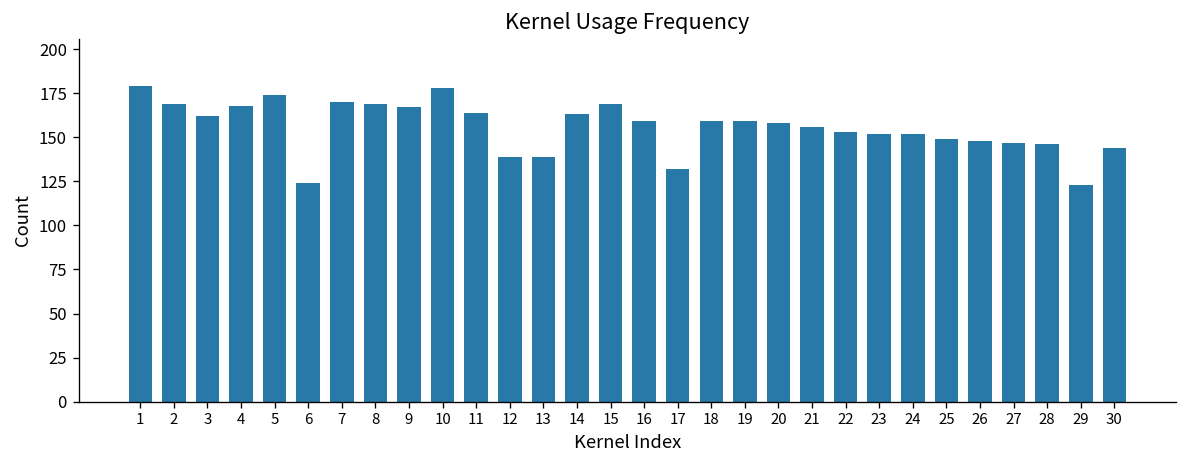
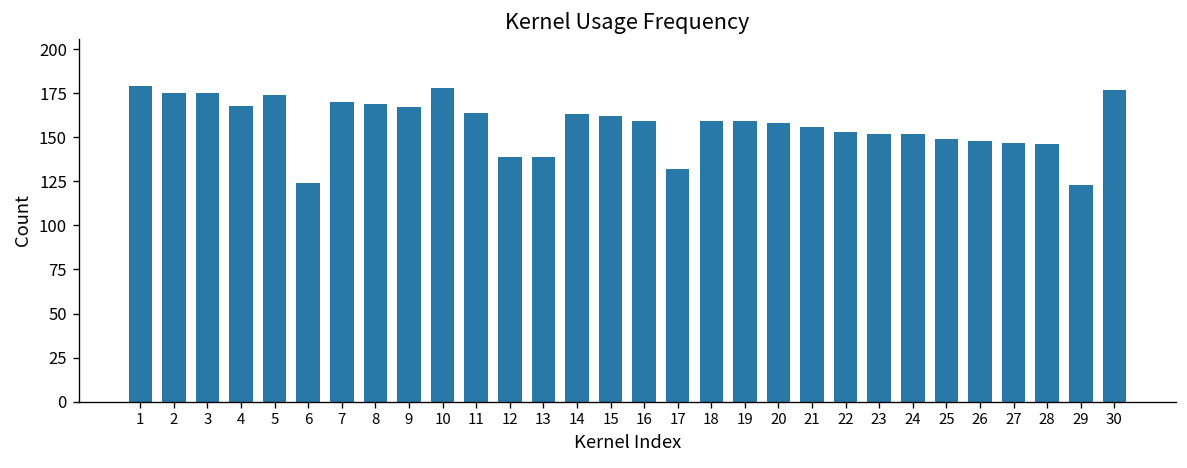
  {
    "1": 179,
-   "2": 169,
-   "3": 162,
+   "2": 175,
+   "3": 175,
    "4": 168,
    "5": 174,
    "6": 124,
    "7": 170,
    "8": 169,
    "9": 167,
    "10": 178,
    "11": 164,
    "12": 139,
    "13": 139,
    "14": 163,
-   "15": 169,
+   "15": 162,
    "16": 159,
    "17": 132,
    "18": 159,
    "19": 159,
    "20": 158,
    "21": 156,
    "22": 153,
    "23": 152,
    "24": 152,
    "25": 149,
    "26": 148,
    "27": 147,
    "28": 146,
    "29": 123,
-   "30": 144
+   "30": 177
  }
